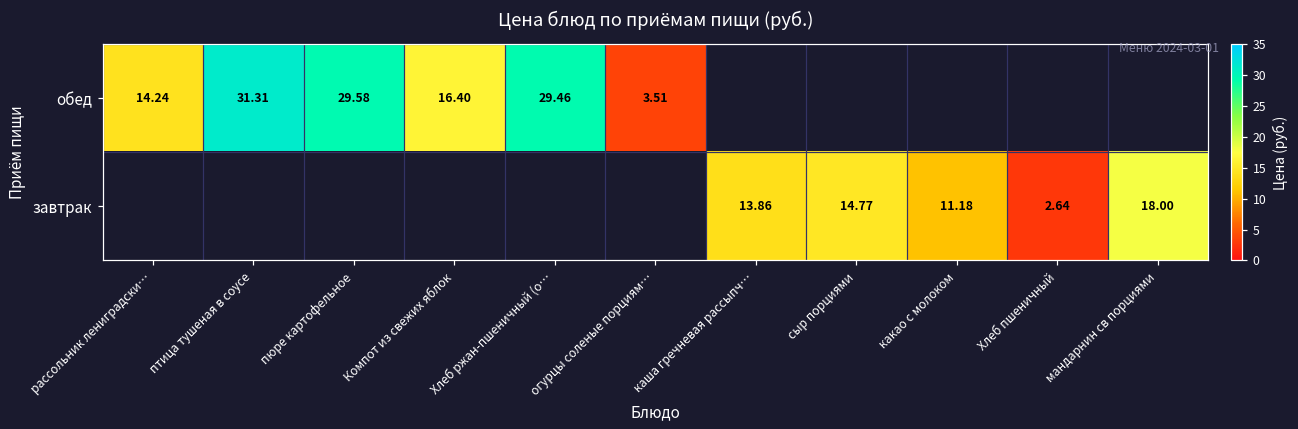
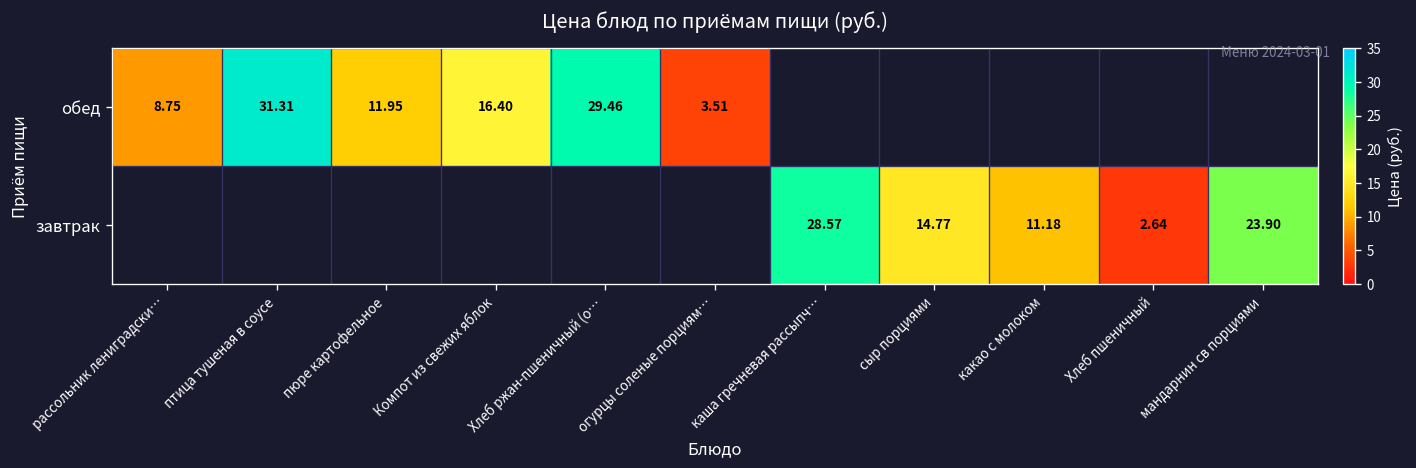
  {
    "обед": {
-     "рассольник лениградски…": 14.24,
+     "рассольник лениградски…": 8.75,
      "птица тушеная в соусе": 31.31,
-     "пюре картофельное": 29.58,
+     "пюре картофельное": 11.95,
      "Компот из свежих яблок": 16.40,
      "Хлеб ржан-пшеничный (о…": 29.46,
      "огурцы соленые порциям…": 3.51
    },
    "завтрак": {
-     "каша гречневая рассыпч…": 13.86,
+     "каша гречневая рассыпч…": 28.57,
      "сыр порциями": 14.77,
      "какао с молоком": 11.18,
      "Хлеб пшеничный": 2.64,
-     "мандарнин св порциями": 18.00
+     "мандарнин св порциями": 23.90
    }
  }
